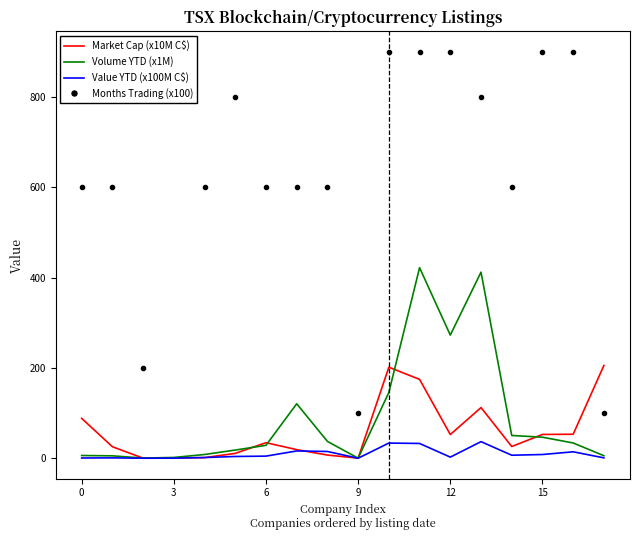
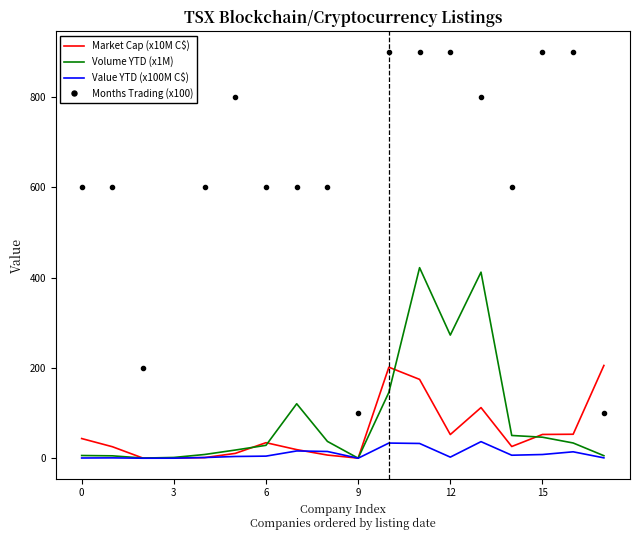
  {
    "Market Cap (x10M C$)": {
-     "0": 90,
+     "0": 40,
      "6": 30,
      "12": 50,
      "15": 50
    },
    "Volume YTD (x1M)": {
      "6": 30,
      "12": 270,
      "15": 50
    },
    "Value YTD (x100M C$)": {
      "6": 0,
      "12": 0,
      "15": 10
    },
    "Months Trading (x100)": {
      "0": 600,
      "6": 600,
      "9": 100,
      "12": 900,
      "15": 900
    }
  }
